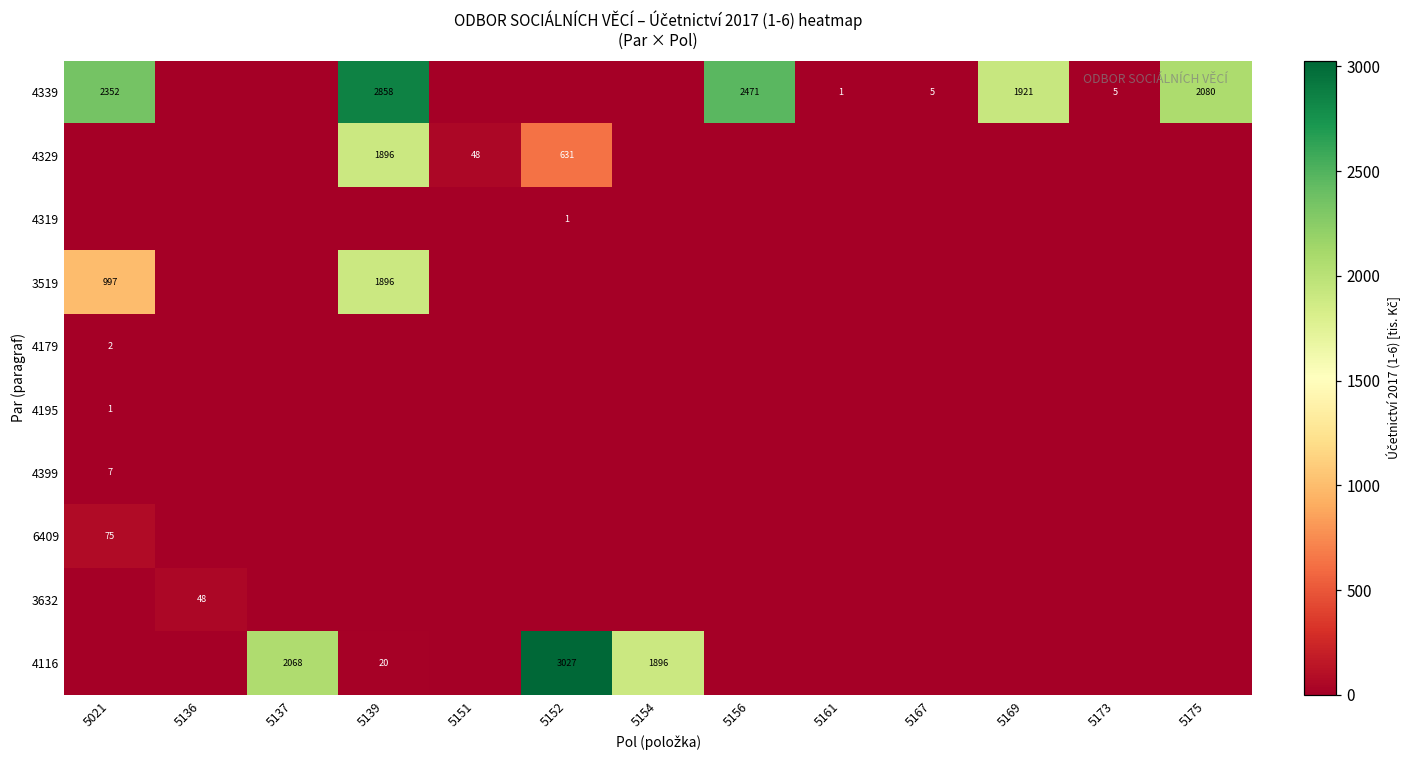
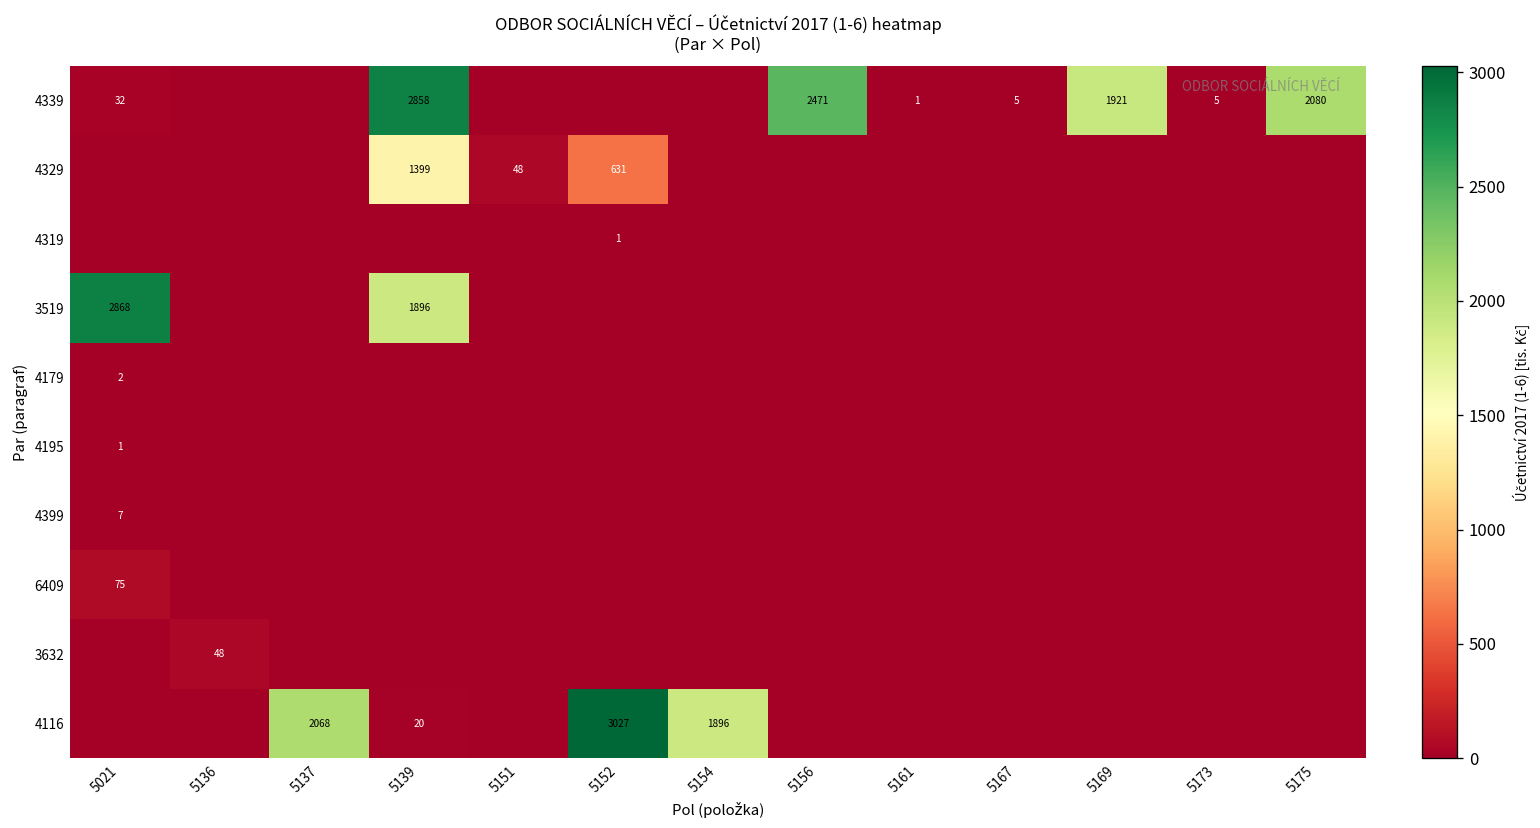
  {
    "4339": {
-     "5021": 2352,
+     "5021": 32,
      "5139": 2858,
      "5156": 2471,
      "5161": 1,
      "5167": 5,
      "5169": 1921,
      "5175": 2080
    },
    "4329": {
-     "5139": 1896,
+     "5139": 1399,
      "5151": 48,
      "5152": 631
    },
    "4319": {
      "5152": 1
    },
    "3519": {
-     "5021": 997,
+     "5021": 2868,
      "5139": 1896
    },
    "4179": {
      "5021": 2
    },
    "4195": {
      "5021": 1
    },
    "4399": {
      "5021": 7
    },
    "6409": {
      "5021": 75
    },
    "3632": {
      "5136": 48
    },
    "4116": {
      "5137": 2068,
      "5139": 20,
      "5152": 3027,
      "5154": 1896
    }
  }
